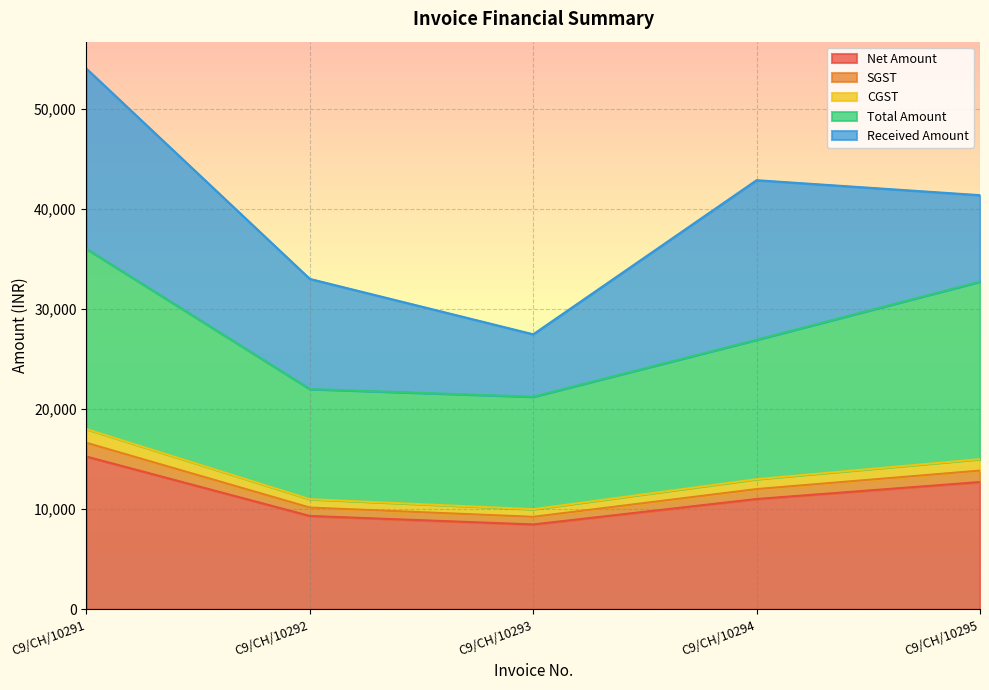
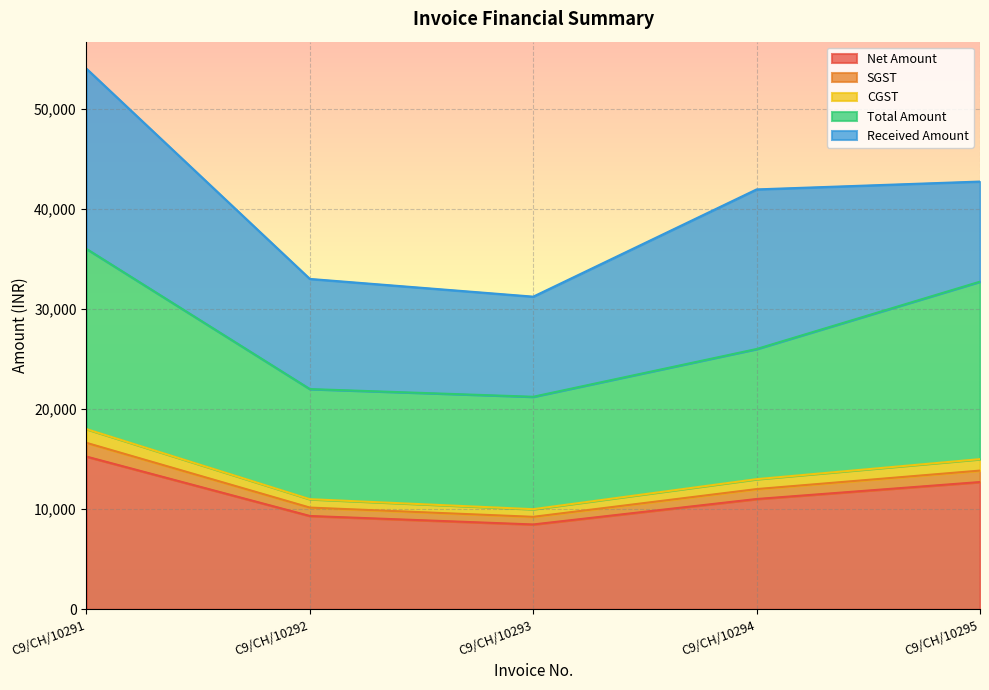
  {
    "CGST": {
      "C9/CH/10291": "1,400",
      "C9/CH/10292": "800",
      "C9/CH/10293": "800",
      "C9/CH/10294": "1,000",
      "C9/CH/10295": "1,100"
    },
    "Total Amount": {
      "C9/CH/10291": "18,000",
      "C9/CH/10292": "11,000",
      "C9/CH/10293": "11,200",
-     "C9/CH/10294": "13,900",
+     "C9/CH/10294": "13,000",
      "C9/CH/10295": "17,700"
    },
    "Received Amount": {
      "C9/CH/10291": "18,000",
      "C9/CH/10292": "11,000",
-     "C9/CH/10293": "6,200",
+     "C9/CH/10293": "10,000",
      "C9/CH/10294": "15,900",
-     "C9/CH/10295": "8,600"
+     "C9/CH/10295": "10,000"
    }
  }
